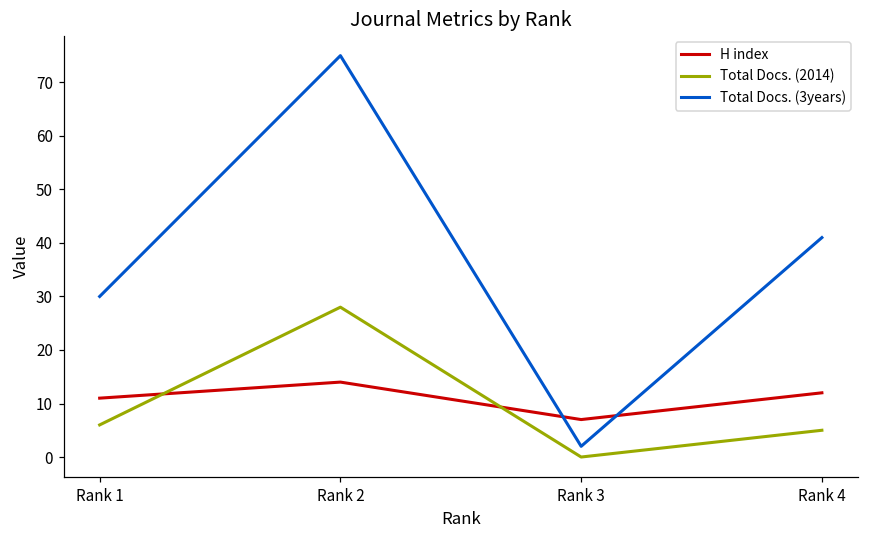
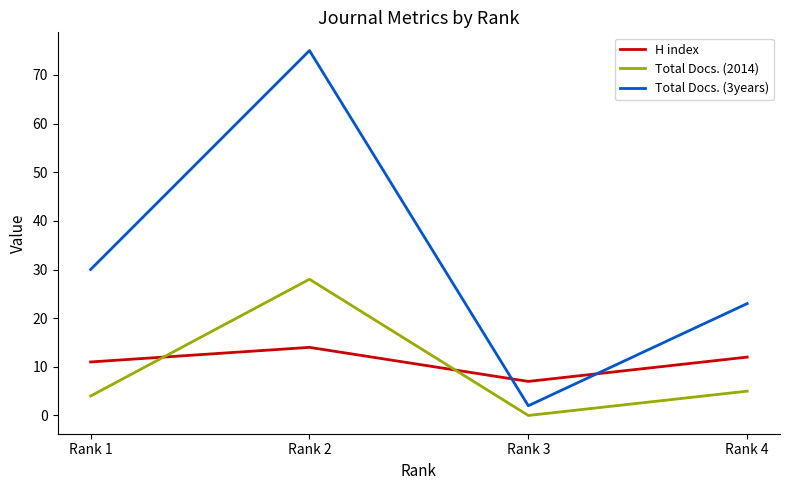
  {
    "H index": {
      "Rank 1": 11,
      "Rank 2": 14,
      "Rank 3": 7,
      "Rank 4": 12
    },
    "Total Docs. (2014)": {
-     "Rank 1": 6,
+     "Rank 1": 4,
      "Rank 2": 28,
      "Rank 3": 0,
      "Rank 4": 5
    },
    "Total Docs. (3years)": {
      "Rank 1": 30,
      "Rank 2": 75,
      "Rank 3": 2,
-     "Rank 4": 41
+     "Rank 4": 23
    }
  }
